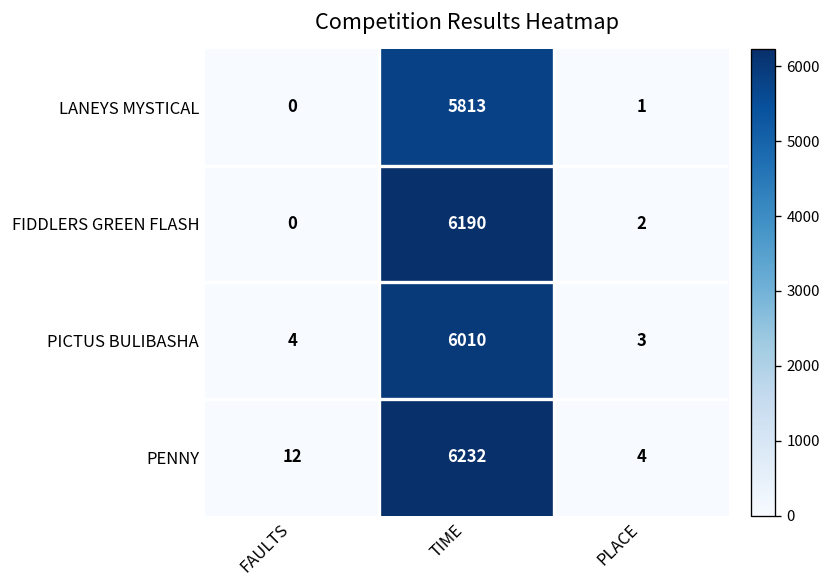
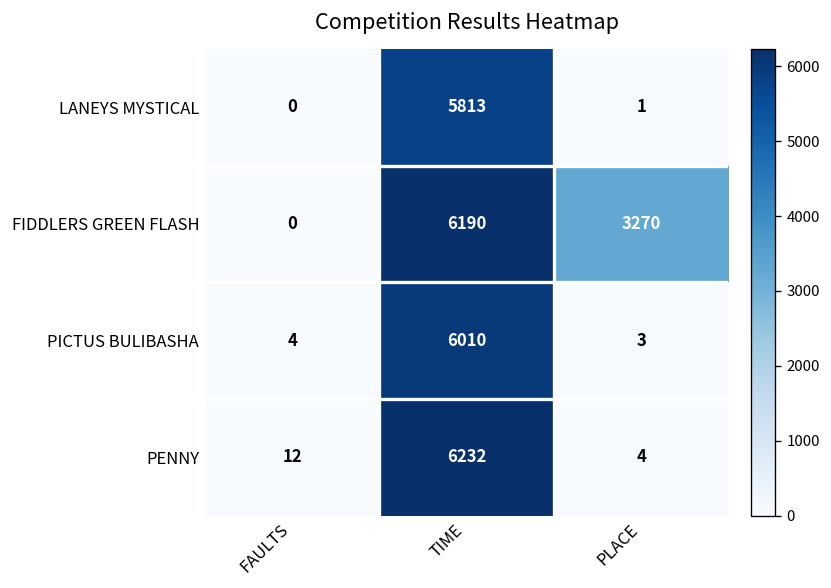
  {
    "LANEYS MYSTICAL": {
      "FAULTS": 0,
      "TIME": 5813,
      "PLACE": 1
    },
    "FIDDLERS GREEN FLASH": {
      "FAULTS": 0,
      "TIME": 6190,
-     "PLACE": 2
+     "PLACE": 3270
    },
    "PICTUS BULIBASHA": {
      "FAULTS": 4,
      "TIME": 6010,
      "PLACE": 3
    },
    "PENNY": {
      "FAULTS": 12,
      "TIME": 6232,
      "PLACE": 4
    }
  }
